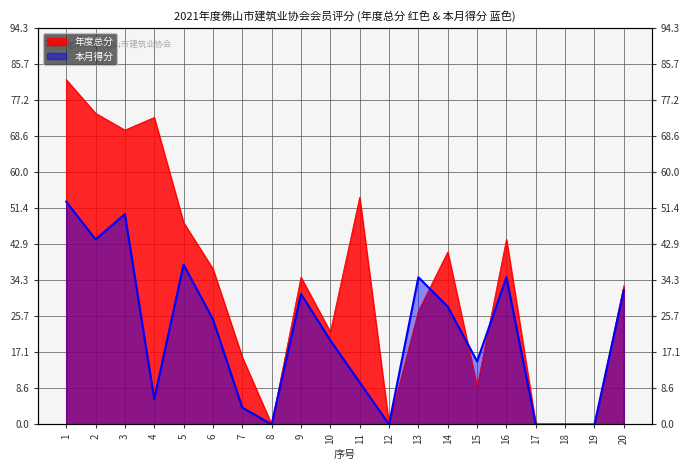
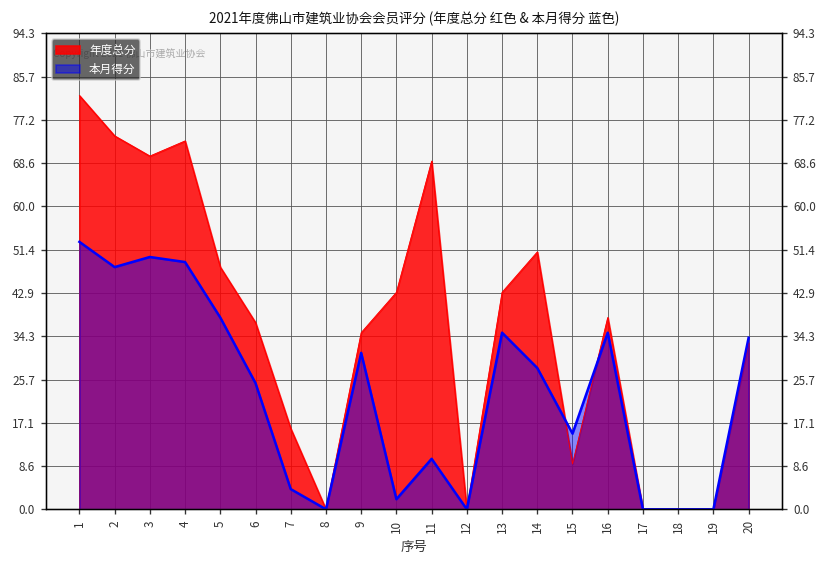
  {
    "年度总分": {
      "1": 82,
      "2": 74,
      "3": 70,
      "4": 73,
      "5": 48,
      "6": 37,
      "7": 16,
      "9": 35,
-     "10": 22,
-     "11": 54,
-     "13": 27,
-     "14": 41,
+     "10": 43,
+     "11": 69,
+     "13": 43,
+     "14": 51,
      "15": 9,
-     "16": 44,
+     "16": 38,
      "20": 33
    },
    "本月得分": {
      "1": 53,
-     "2": 44,
+     "2": 48,
      "3": 50,
-     "4": 6,
+     "4": 49,
      "5": 38,
      "6": 25,
      "7": 4,
      "9": 31,
-     "10": 20,
+     "10": 2,
      "11": 10,
      "13": 35,
      "14": 28,
      "15": 15,
      "16": 35,
-     "20": 32
+     "20": 34
    }
  }
